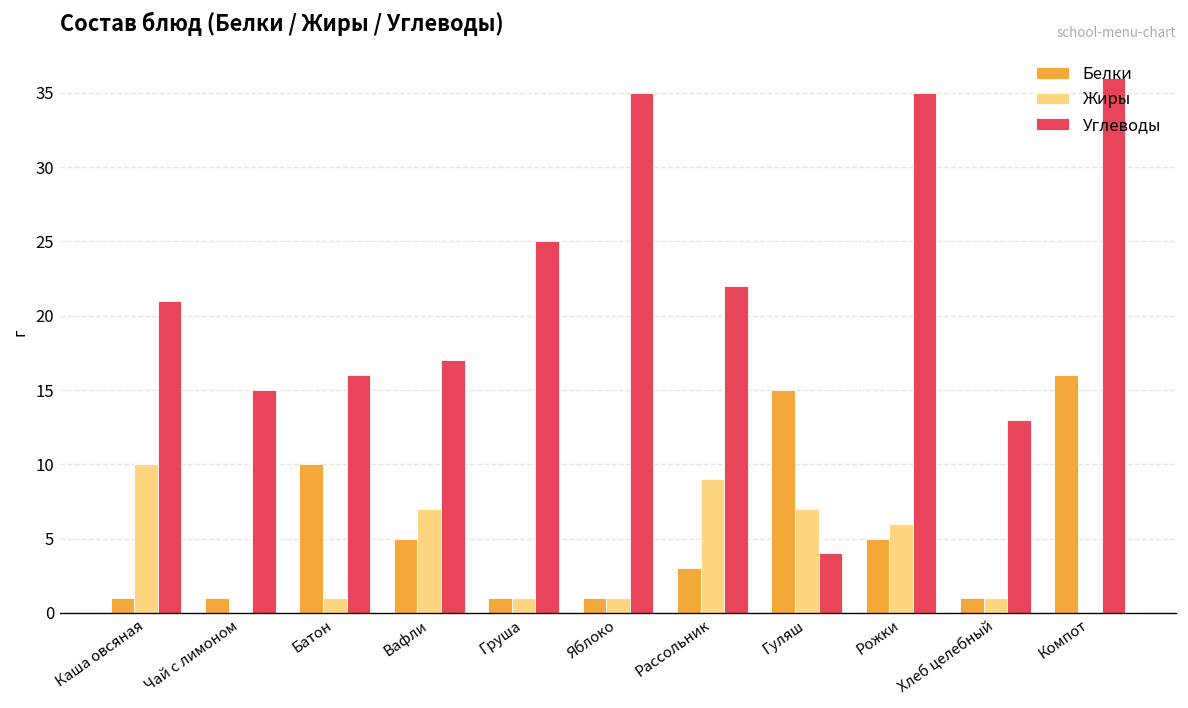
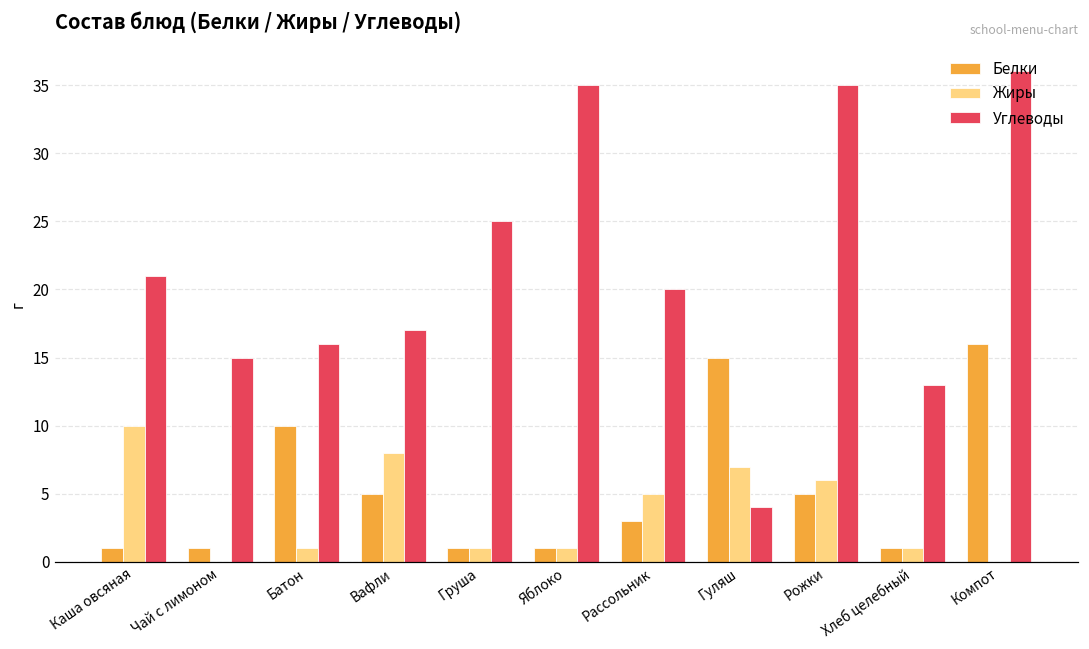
  {
    "Белки": {
      "Каша овсяная": 1,
      "Чай с лимоном": 1,
      "Батон": 10,
      "Вафли": 5,
      "Груша": 1,
      "Яблоко": 1,
      "Рассольник": 3,
      "Гуляш": 15,
      "Рожки": 5,
      "Хлеб целебный": 1,
      "Компот": 16
    },
    "Жиры": {
      "Каша овсяная": 10,
      "Чай с лимоном": 0,
      "Батон": 1,
-     "Вафли": 7,
+     "Вафли": 8,
      "Груша": 1,
      "Яблоко": 1,
-     "Рассольник": 9,
+     "Рассольник": 5,
      "Гуляш": 7,
      "Рожки": 6,
      "Хлеб целебный": 1,
      "Компот": 0
    },
    "Углеводы": {
      "Каша овсяная": 21,
      "Чай с лимоном": 15,
      "Батон": 16,
      "Вафли": 17,
      "Груша": 25,
      "Яблоко": 35,
-     "Рассольник": 22,
+     "Рассольник": 20,
      "Гуляш": 4,
      "Рожки": 35,
      "Хлеб целебный": 13,
      "Компот": 36
    }
  }
